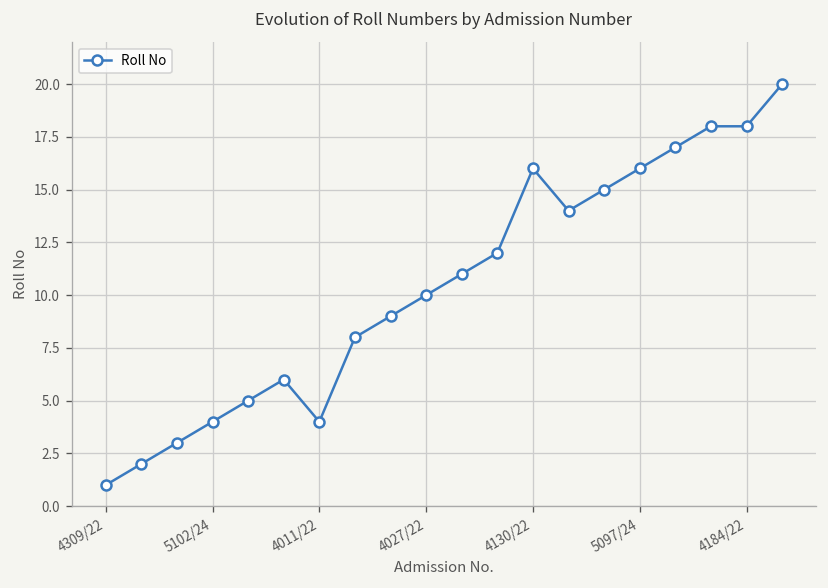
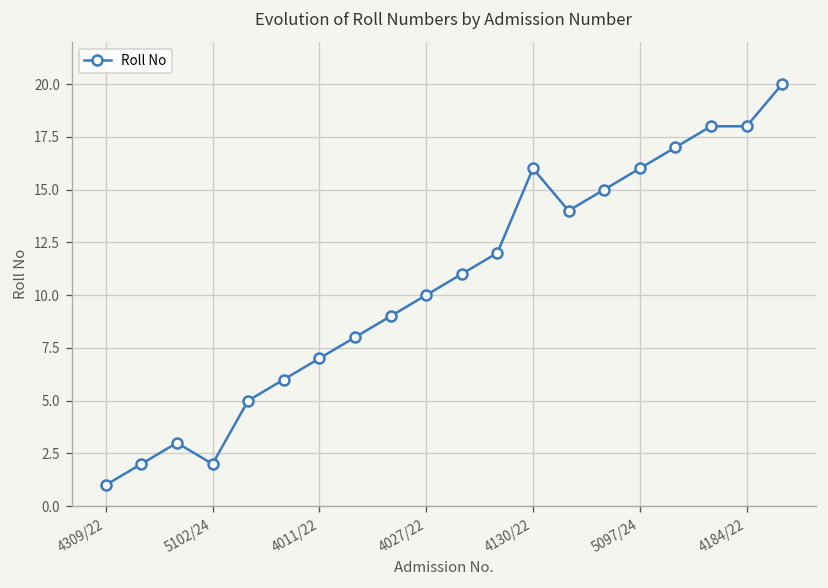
  {
    "4309/22": 1,
-   "5102/24": 4,
-   "4011/22": 4,
+   "5102/24": 2,
+   "4011/22": 7,
    "4027/22": 10,
    "4130/22": 16,
    "5097/24": 16,
    "4184/22": 18
  }
